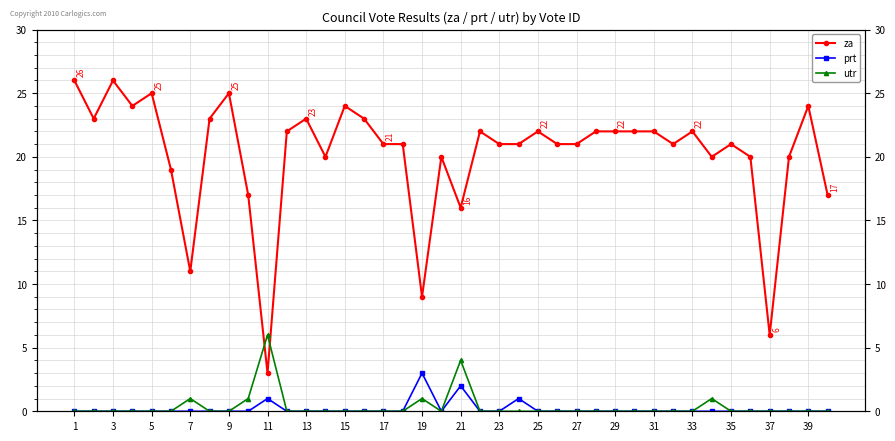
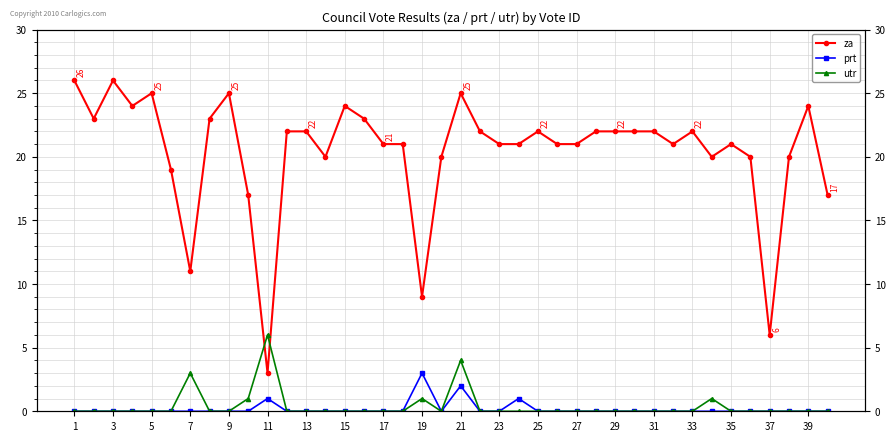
  {
    "za": {
      "1": 26,
      "5": 25,
      "9": 25,
-     "13": 23,
+     "13": 22,
      "17": 21,
-     "21": 16,
+     "21": 25,
      "25": 22,
      "29": 22,
      "33": 22,
      "37": 6
    },
    "prt": {
      "7": 0,
      "11": 1,
      "19": 3,
      "21": 2
    },
    "utr": {
-     "7": 1,
+     "7": 3,
      "11": 6,
      "19": 1,
      "21": 4
    }
  }
